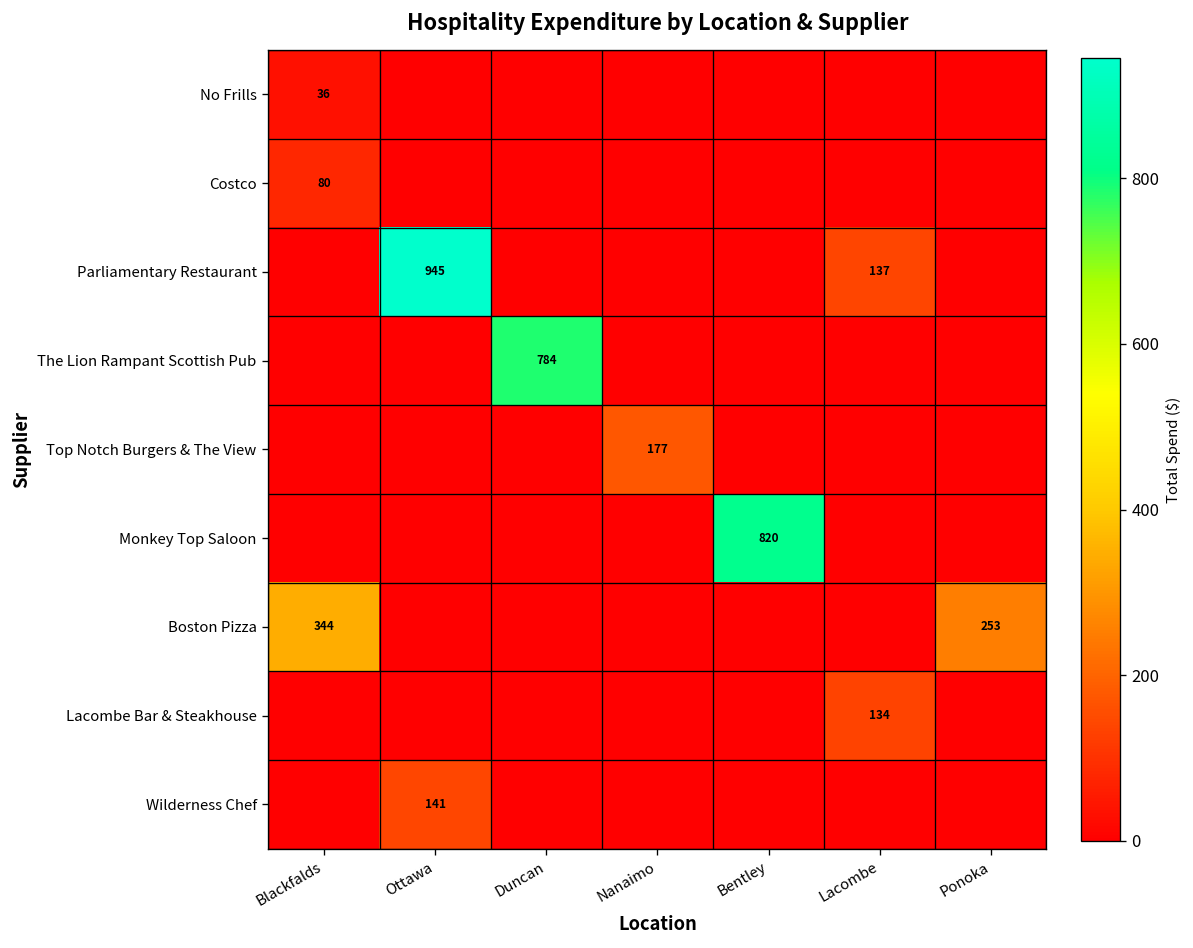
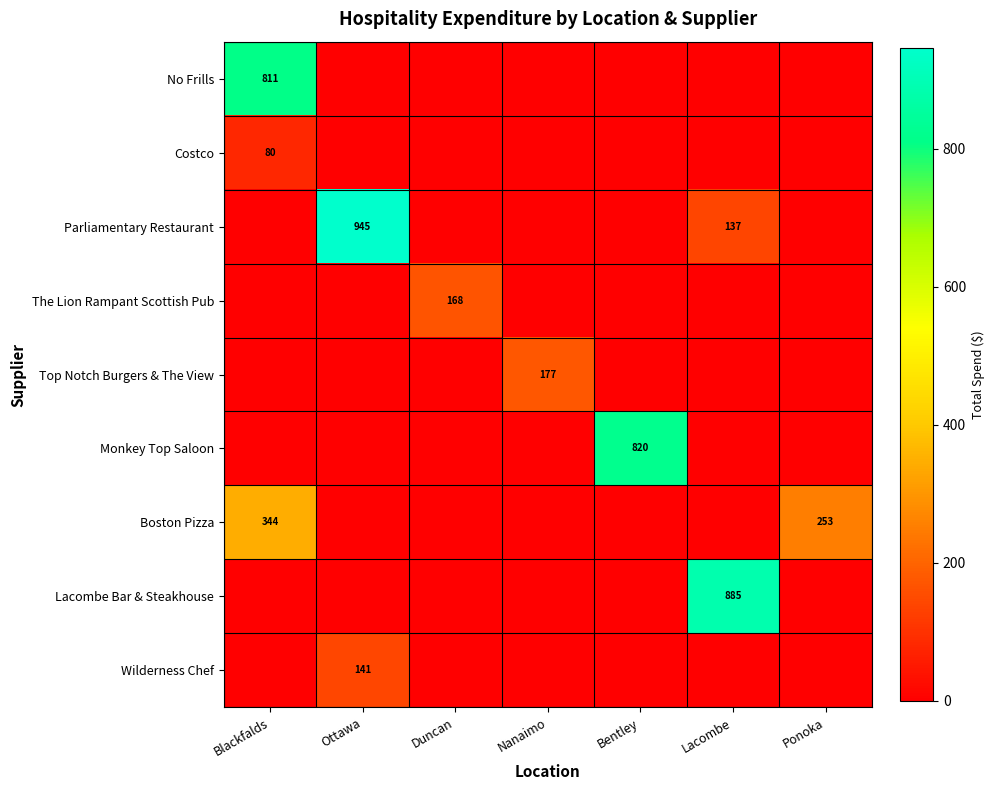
  {
    "No Frills": {
-     "Blackfalds": 36
+     "Blackfalds": 811
    },
    "Costco": {
      "Blackfalds": 80
    },
    "Parliamentary Restaurant": {
      "Ottawa": 945,
      "Lacombe": 137
    },
    "The Lion Rampant Scottish Pub": {
-     "Duncan": 784
+     "Duncan": 168
    },
    "Top Notch Burgers & The View": {
      "Nanaimo": 177
    },
    "Monkey Top Saloon": {
      "Bentley": 820
    },
    "Boston Pizza": {
      "Blackfalds": 344,
      "Ponoka": 253
    },
    "Lacombe Bar & Steakhouse": {
-     "Lacombe": 134
+     "Lacombe": 885
    },
    "Wilderness Chef": {
      "Ottawa": 141
    }
  }
